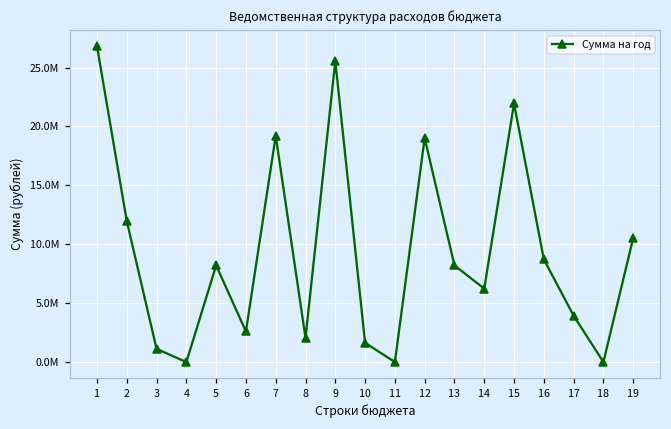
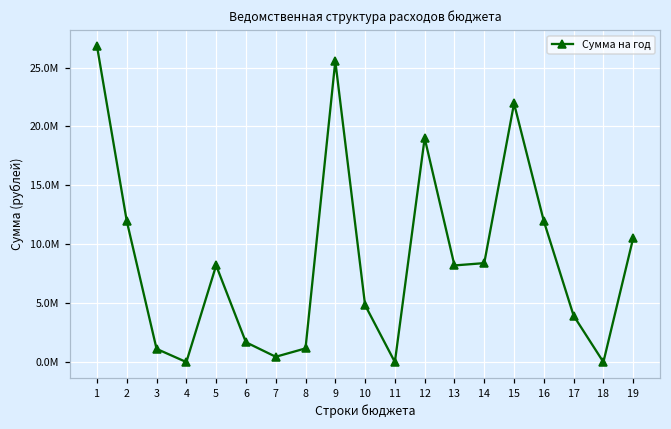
  {
    "1": 26800000,
    "2": 12000000,
    "3": 1100000,
    "4": 0,
    "5": 8200000,
-   "6": 2600000,
-   "7": 19200000,
-   "8": 2100000,
+   "6": 1700000,
+   "7": 500000,
+   "8": 1200000,
    "9": 25500000,
-   "10": 1600000,
+   "10": 4800000,
    "11": 0,
    "12": 19000000,
    "13": 8200000,
-   "14": 6200000,
+   "14": 8400000,
    "15": 22000000,
-   "16": 8700000,
+   "16": 12000000,
    "17": 3900000,
    "18": 0,
    "19": 10500000
  }
